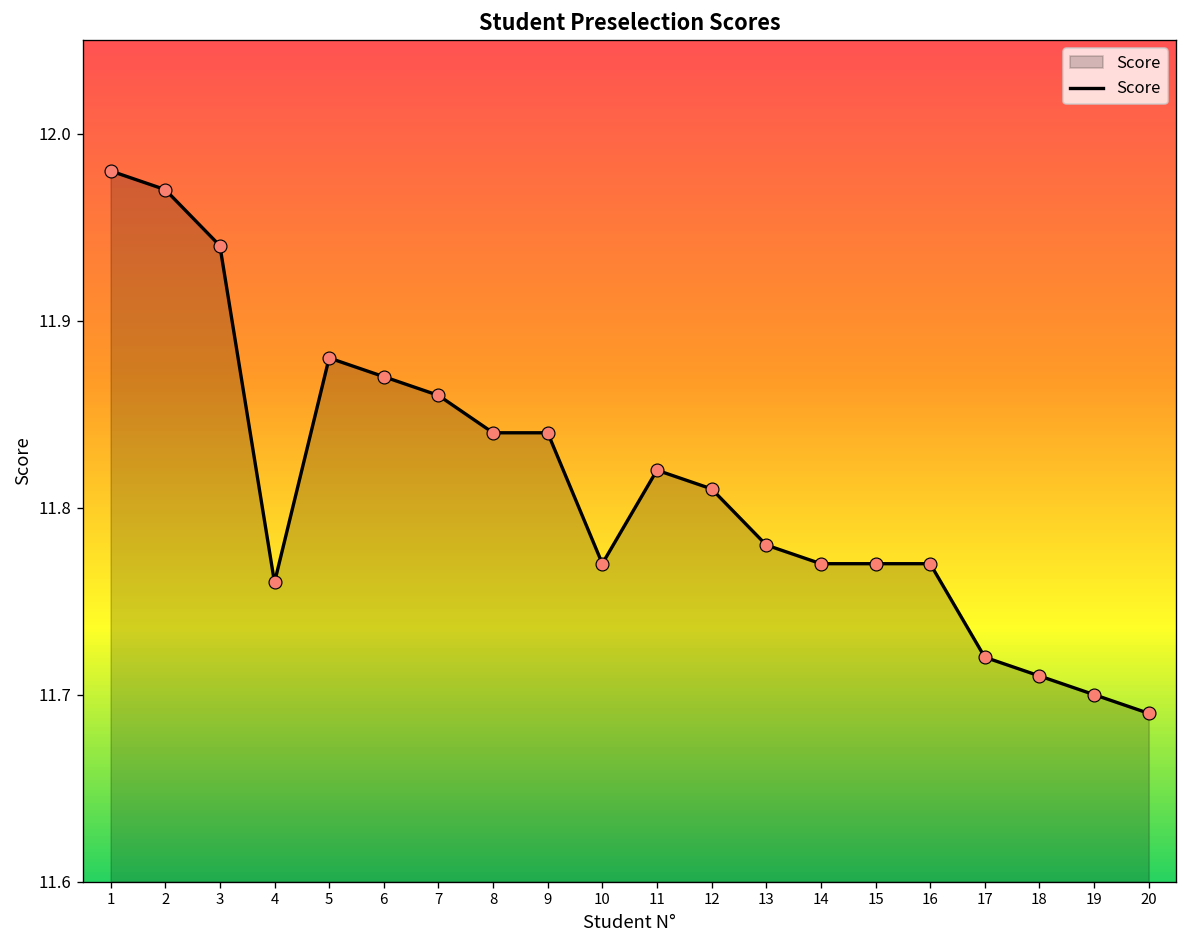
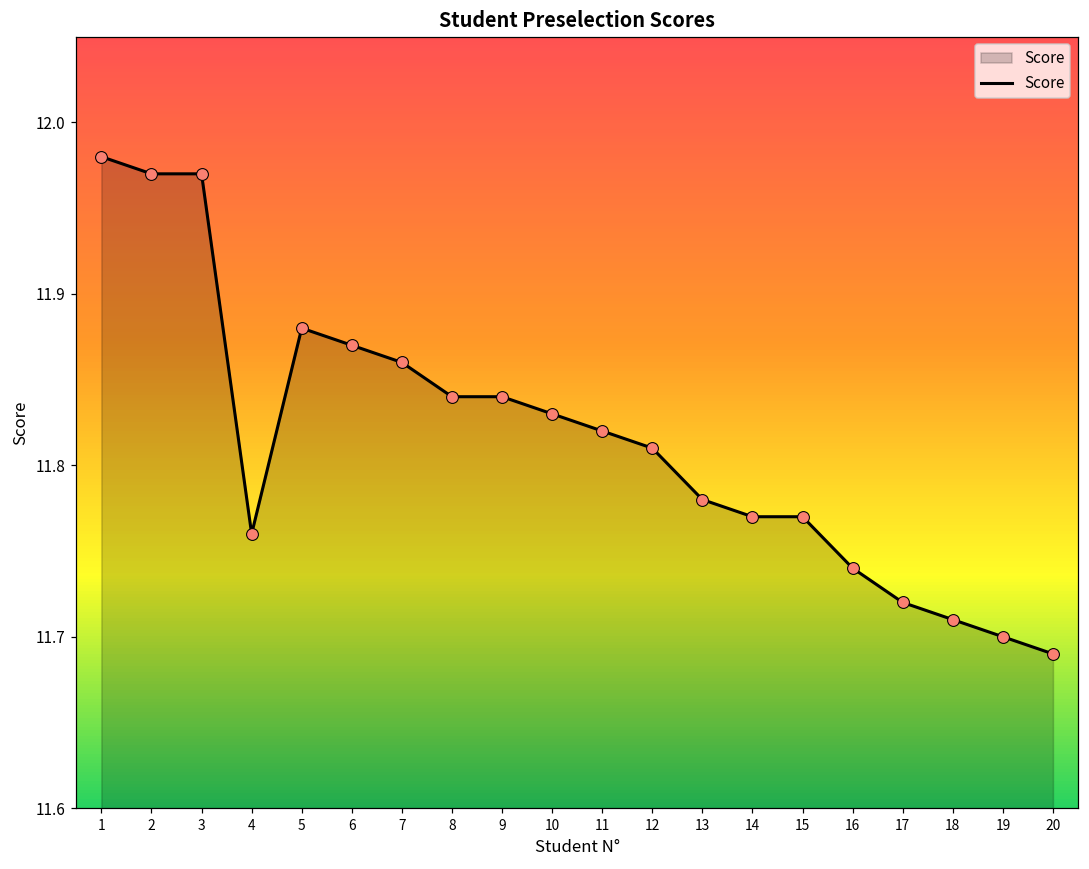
  {
    "1": 11.98,
    "2": 11.97,
-   "3": 11.94,
+   "3": 11.97,
    "4": 11.76,
    "5": 11.88,
    "6": 11.87,
    "7": 11.86,
    "8": 11.84,
    "9": 11.84,
-   "10": 11.77,
+   "10": 11.83,
    "11": 11.82,
    "12": 11.81,
    "13": 11.78,
    "14": 11.77,
    "15": 11.77,
-   "16": 11.77,
+   "16": 11.74,
    "17": 11.72,
    "18": 11.71,
    "19": 11.70,
    "20": 11.69
  }
